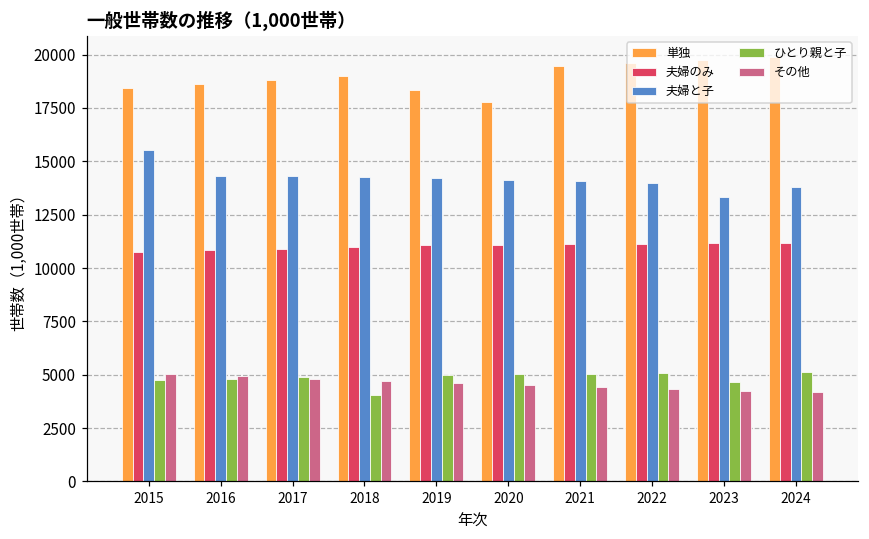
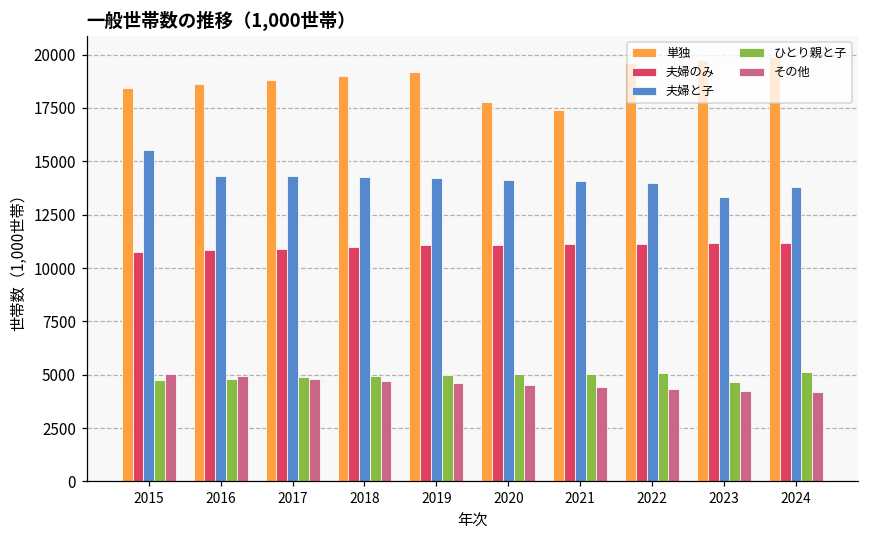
  {
    "単独": {
      "2015": 18400,
      "2016": 18600,
      "2017": 18800,
      "2018": 19000,
-     "2019": 18300,
+     "2019": 19200,
      "2020": 17800,
-     "2021": 19500
+     "2021": 17400
    },
    "夫婦と子": {
      "2015": 15500,
      "2016": 14300,
      "2017": 14300,
      "2018": 14300,
      "2019": 14200,
      "2020": 14100,
      "2021": 14100,
      "2022": 14000,
      "2023": 13300,
      "2024": 13800
    },
    "ひとり親と子": {
      "2015": 4800,
      "2016": 4800,
      "2017": 4900,
-     "2018": 4000,
+     "2018": 4900,
      "2019": 5000,
      "2020": 5000,
      "2021": 5000,
      "2022": 5100,
      "2023": 4600,
      "2024": 5100
    }
  }
